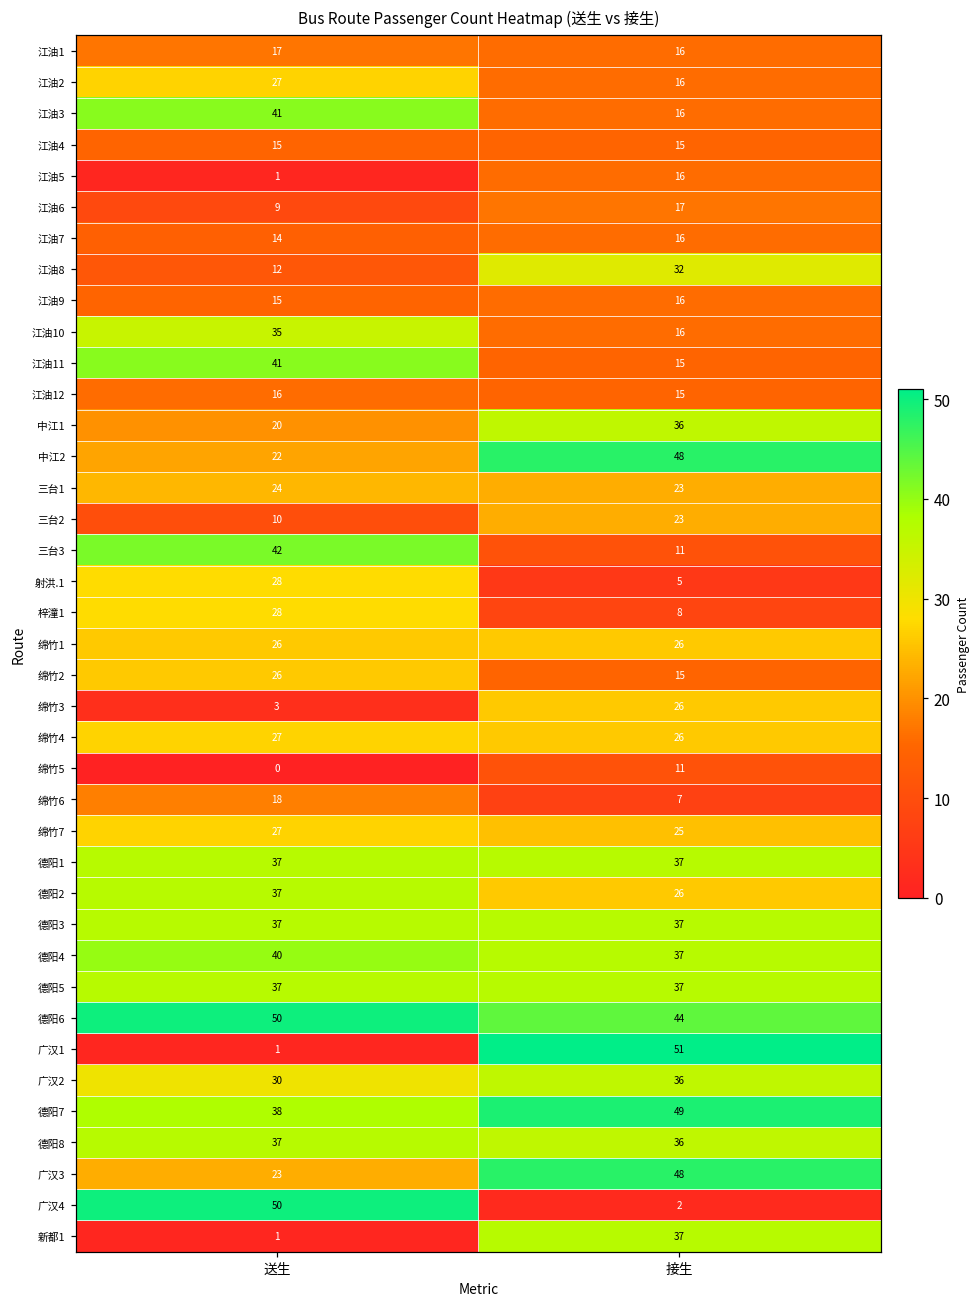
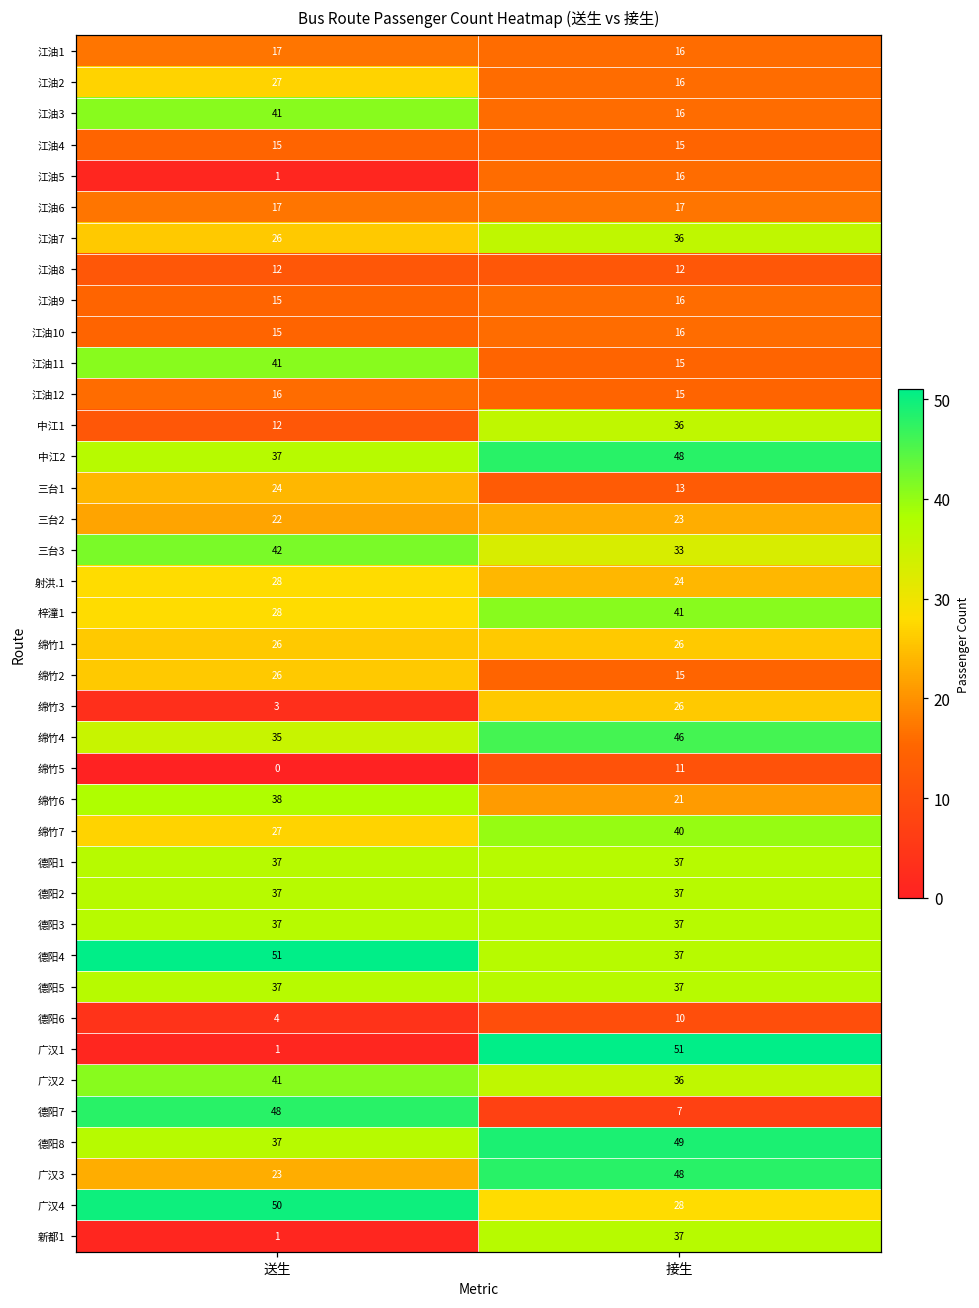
  {
    "江油1": {
      "送生": 17,
      "接生": 16
    },
    "江油2": {
      "送生": 27,
      "接生": 16
    },
    "江油3": {
      "送生": 41,
      "接生": 16
    },
    "江油4": {
      "送生": 15,
      "接生": 15
    },
    "江油5": {
      "送生": 1,
      "接生": 16
    },
    "江油6": {
-     "送生": 9,
+     "送生": 17,
      "接生": 17
    },
    "江油7": {
-     "送生": 14,
-     "接生": 16
+     "送生": 26,
+     "接生": 36
    },
    "江油8": {
      "送生": 12,
-     "接生": 32
+     "接生": 12
    },
    "江油9": {
      "送生": 15,
      "接生": 16
    },
    "江油10": {
-     "送生": 35,
+     "送生": 15,
      "接生": 16
    },
    "江油11": {
      "送生": 41,
      "接生": 15
    },
    "江油12": {
      "送生": 16,
      "接生": 15
    },
    "中江1": {
-     "送生": 20,
+     "送生": 12,
      "接生": 36
    },
    "中江2": {
-     "送生": 22,
+     "送生": 37,
      "接生": 48
    },
    "三台1": {
      "送生": 24,
-     "接生": 23
+     "接生": 13
    },
    "三台2": {
-     "送生": 10,
+     "送生": 22,
      "接生": 23
    },
    "三台3": {
      "送生": 42,
-     "接生": 11
+     "接生": 33
    },
    "射洪.1": {
      "送生": 28,
-     "接生": 5
+     "接生": 24
    },
    "梓潼1": {
      "送生": 28,
-     "接生": 8
+     "接生": 41
    },
    "绵竹1": {
      "送生": 26,
      "接生": 26
    },
    "绵竹2": {
      "送生": 26,
      "接生": 15
    },
    "绵竹3": {
      "送生": 3,
      "接生": 26
    },
    "绵竹4": {
-     "送生": 27,
-     "接生": 26
+     "送生": 35,
+     "接生": 46
    },
    "绵竹5": {
      "送生": 0,
      "接生": 11
    },
    "绵竹6": {
-     "送生": 18,
-     "接生": 7
+     "送生": 38,
+     "接生": 21
    },
    "绵竹7": {
      "送生": 27,
-     "接生": 25
+     "接生": 40
    },
    "德阳1": {
      "送生": 37,
      "接生": 37
    },
    "德阳2": {
      "送生": 37,
-     "接生": 26
+     "接生": 37
    },
    "德阳3": {
      "送生": 37,
      "接生": 37
    },
    "德阳4": {
-     "送生": 40,
+     "送生": 51,
      "接生": 37
    },
    "德阳5": {
      "送生": 37,
      "接生": 37
    },
    "德阳6": {
-     "送生": 50,
-     "接生": 44
+     "送生": 4,
+     "接生": 10
    },
    "广汉1": {
      "送生": 1,
      "接生": 51
    },
    "广汉2": {
-     "送生": 30,
+     "送生": 41,
      "接生": 36
    },
    "德阳7": {
-     "送生": 38,
-     "接生": 49
+     "送生": 48,
+     "接生": 7
    },
    "德阳8": {
      "送生": 37,
-     "接生": 36
+     "接生": 49
    },
    "广汉3": {
      "送生": 23,
      "接生": 48
    },
    "广汉4": {
      "送生": 50,
-     "接生": 2
+     "接生": 28
    },
    "新都1": {
      "送生": 1,
      "接生": 37
    }
  }
